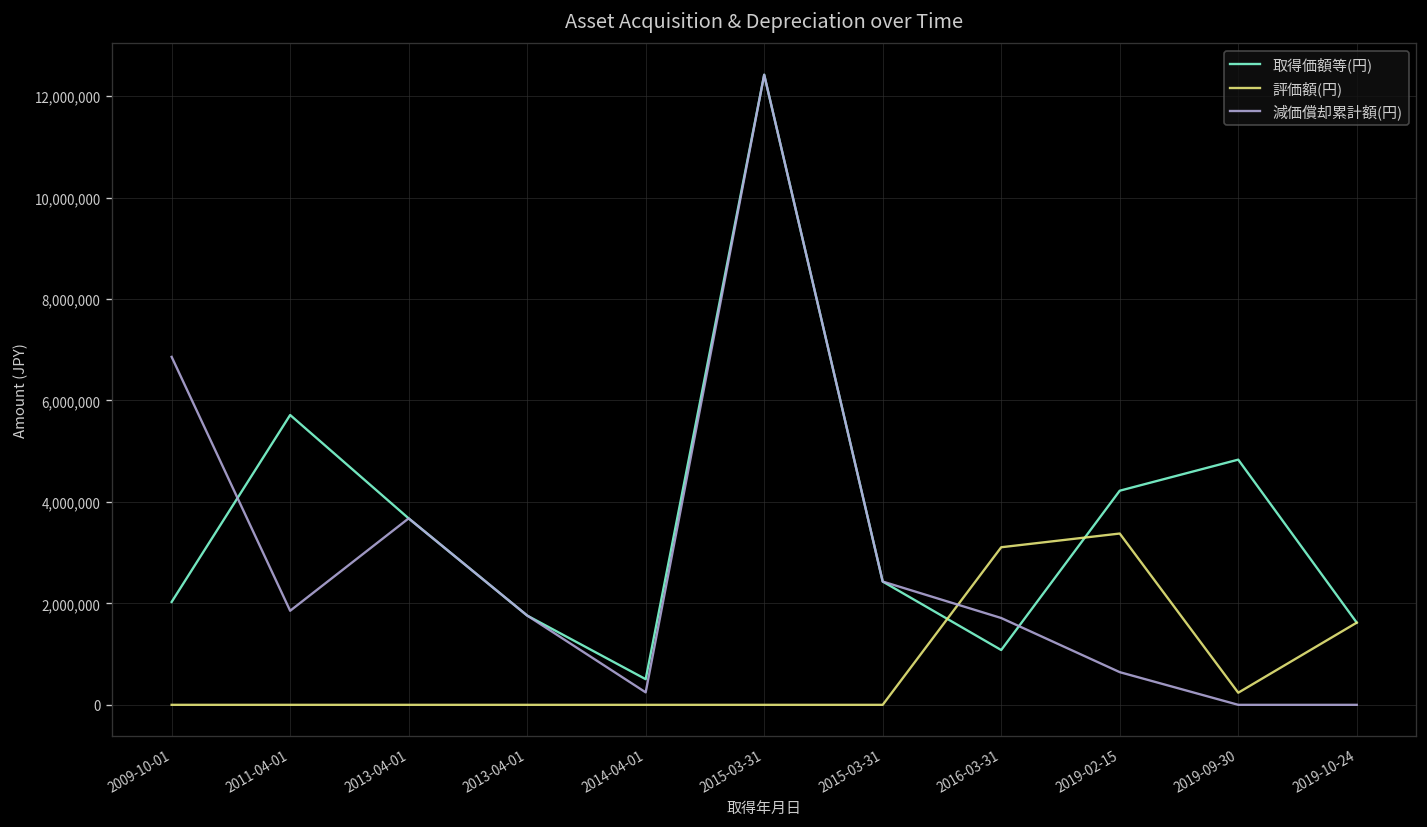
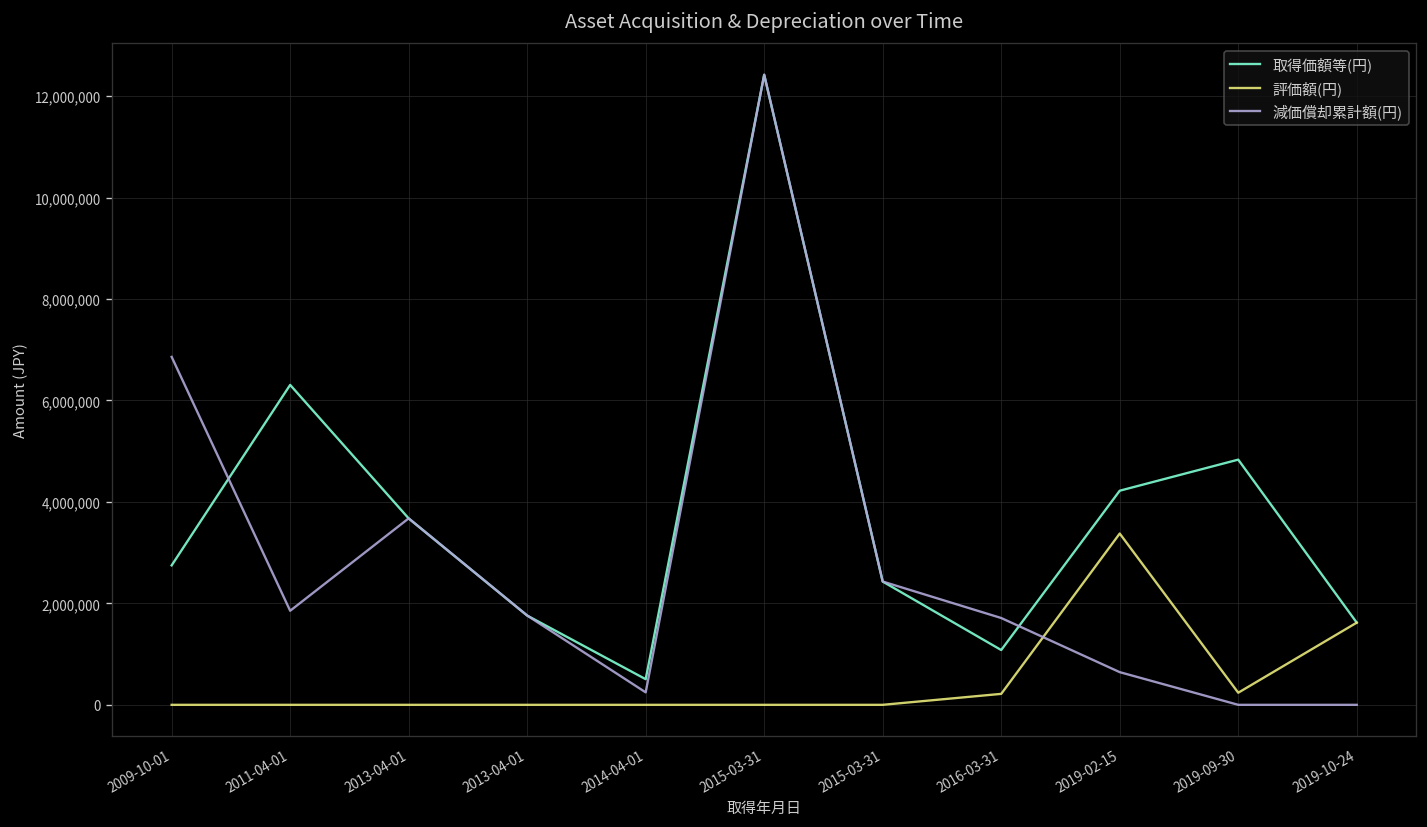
  {
    "取得価額等(円)": {
-     "2009-10-01": "2,000,000",
-     "2011-04-01": "5,700,000",
+     "2009-10-01": "2,700,000",
+     "2011-04-01": "6,300,000",
      "2014-04-01": "500,000",
      "2016-03-31": "1,100,000",
      "2019-02-15": "4,200,000",
      "2019-09-30": "4,800,000"
    },
    "評価額(円)": {
      "2009-10-01": "0",
      "2011-04-01": "0",
      "2014-04-01": "0",
-     "2016-03-31": "3,100,000",
+     "2016-03-31": "200,000",
      "2019-02-15": "3,400,000",
      "2019-09-30": "200,000"
    },
    "減価償却累計額(円)": {
      "2009-10-01": "6,900,000",
      "2011-04-01": "1,900,000",
      "2014-04-01": "200,000",
      "2016-03-31": "1,700,000",
      "2019-02-15": "600,000",
      "2019-09-30": "0",
      "2019-10-24": "0"
    }
  }
